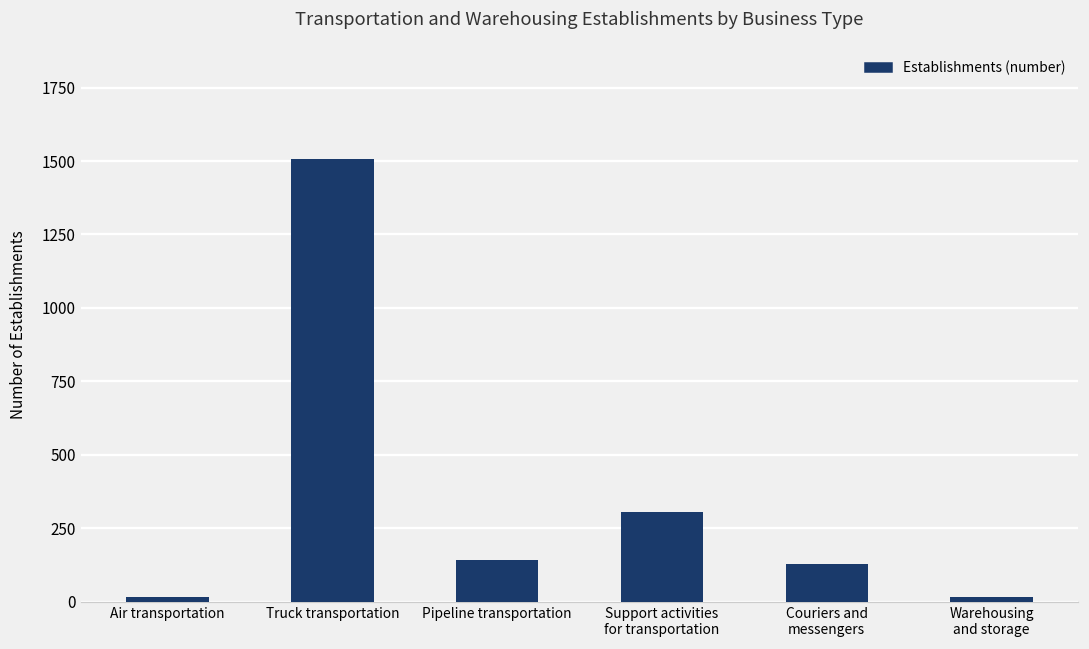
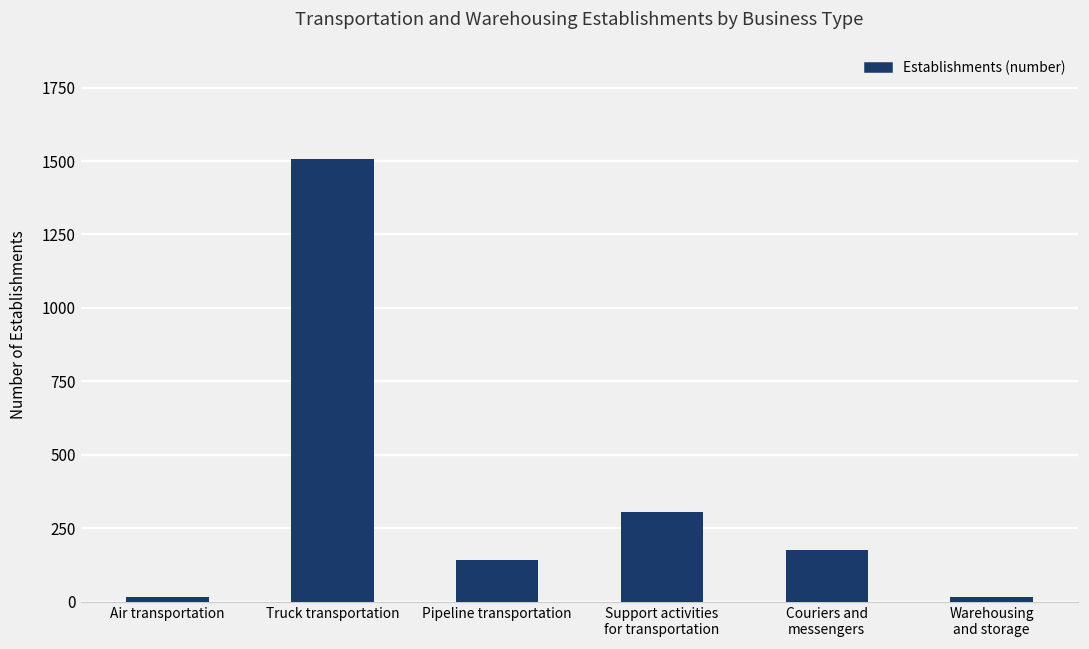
  {
    "Air transportation": 20,
    "Truck transportation": 1510,
    "Pipeline transportation": 140,
    "Support activities for transportation": 310,
-   "Couriers and messengers": 130,
+   "Couriers and messengers": 180,
    "Warehousing and storage": 20
  }
